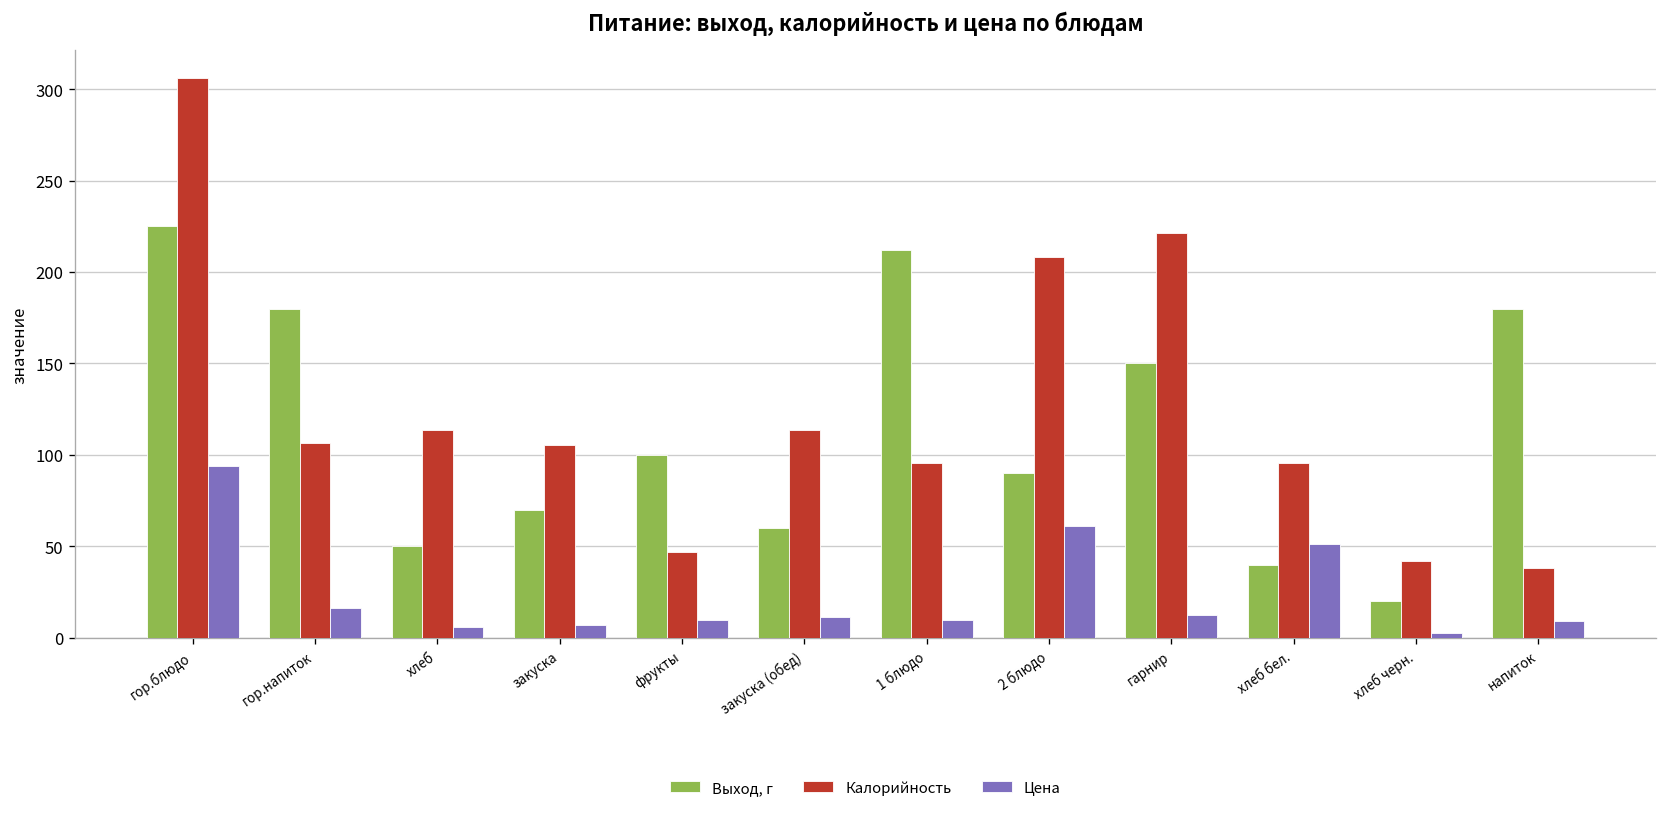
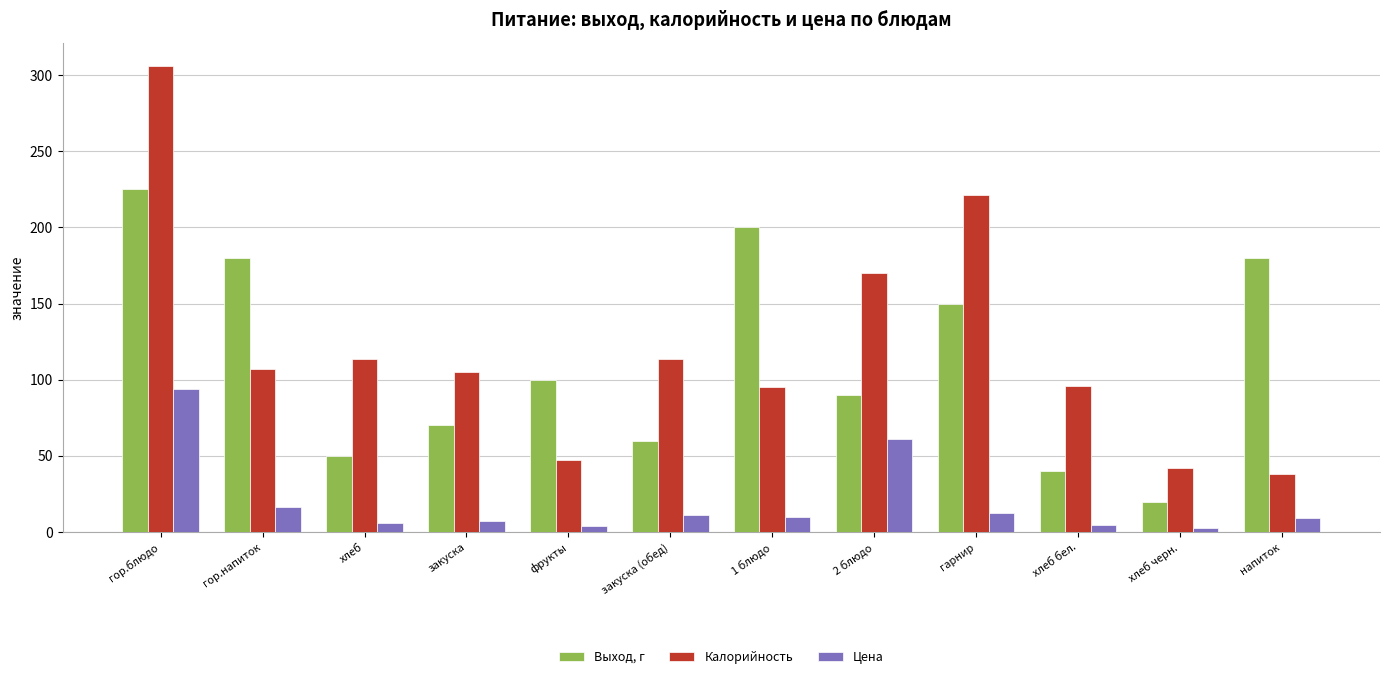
  {
    "Выход, г": {
      "гор.блюдо": 225,
      "гор.напиток": 180,
      "хлеб": 50,
      "закуска": 70,
      "фрукты": 100,
      "закуска (обед)": 60,
-     "1 блюдо": 212,
+     "1 блюдо": 200,
      "2 блюдо": 90,
      "гарнир": 150,
      "хлеб бел.": 40,
      "хлеб черн.": 20,
      "напиток": 180
    },
    "Калорийность": {
      "гор.блюдо": 306,
      "гор.напиток": 107,
      "хлеб": 114,
      "закуска": 105,
      "фрукты": 47,
      "закуска (обед)": 114,
      "1 блюдо": 95,
-     "2 блюдо": 208,
+     "2 блюдо": 170,
      "гарнир": 221,
      "хлеб бел.": 96,
      "хлеб черн.": 42,
      "напиток": 38
    },
    "Цена": {
      "гор.блюдо": 94,
      "гор.напиток": 16,
      "хлеб": 6,
      "закуска": 7,
-     "фрукты": 10,
+     "фрукты": 4,
      "закуска (обед)": 11,
      "1 блюдо": 10,
      "2 блюдо": 61,
      "гарнир": 12,
-     "хлеб бел.": 51,
+     "хлеб бел.": 4,
      "хлеб черн.": 3,
      "напиток": 9
    }
  }
